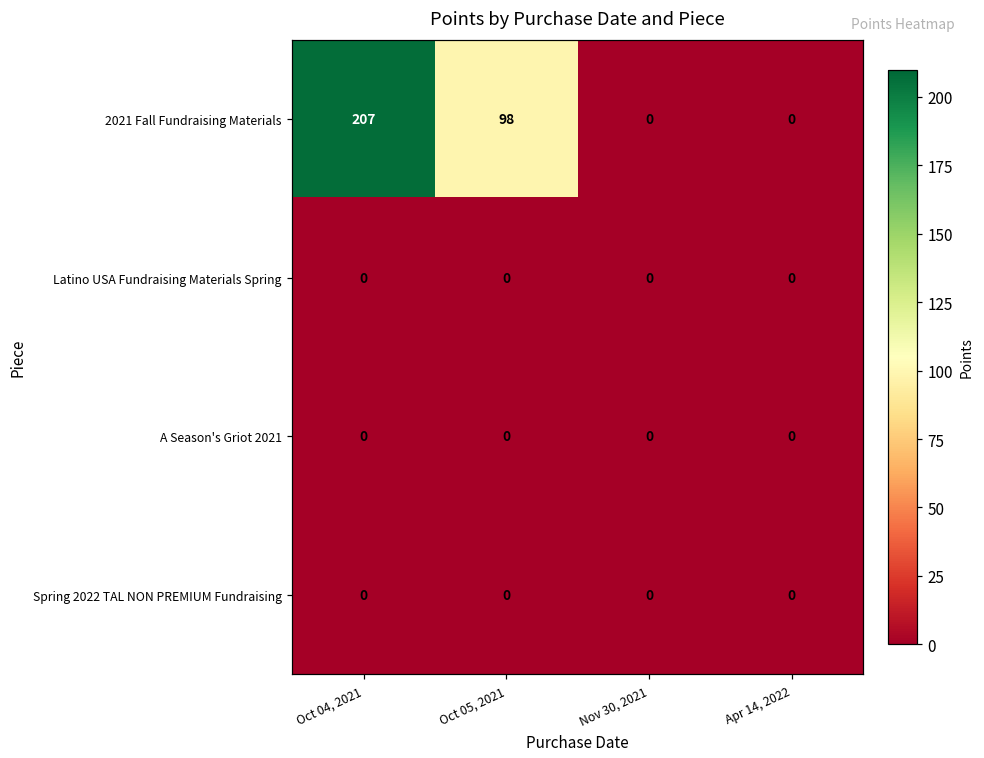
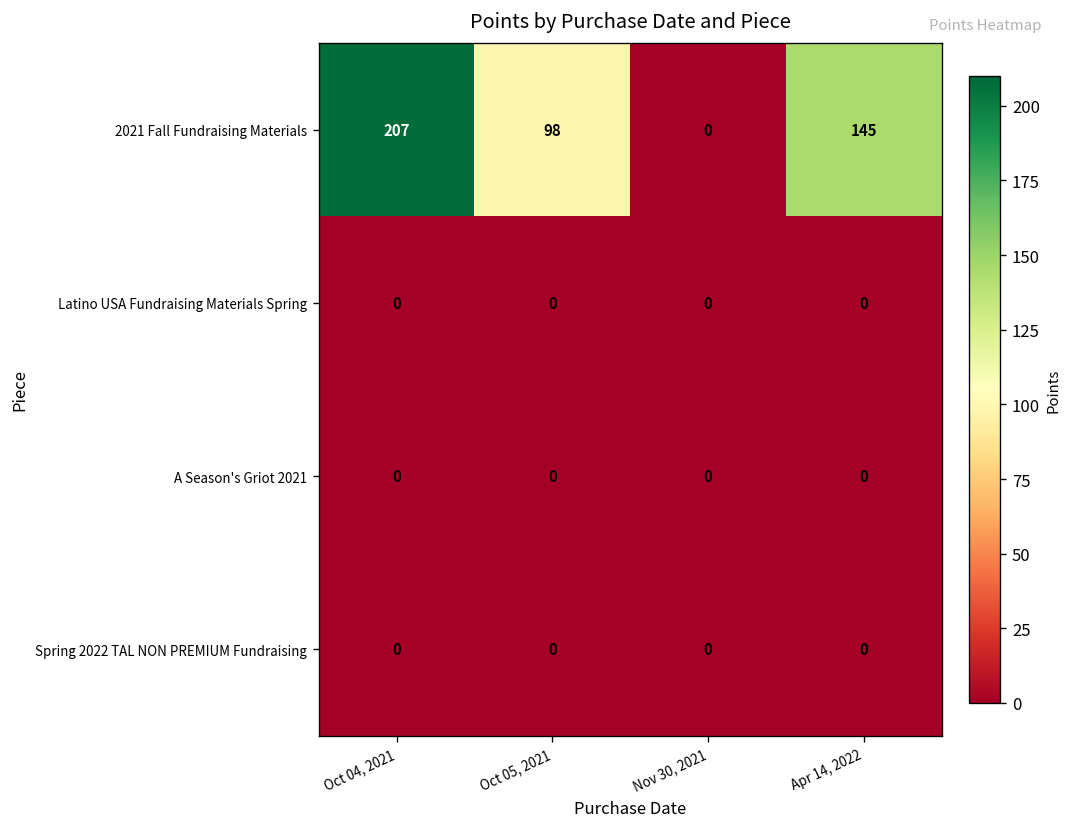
  {
    "2021 Fall Fundraising Materials": {
      "Oct 04, 2021": 207,
      "Oct 05, 2021": 98,
      "Nov 30, 2021": 0,
-     "Apr 14, 2022": 0
+     "Apr 14, 2022": 145
    },
    "Latino USA Fundraising Materials Spring": {
      "Oct 04, 2021": 0,
      "Oct 05, 2021": 0,
      "Nov 30, 2021": 0,
      "Apr 14, 2022": 0
    },
    "A Season's Griot 2021": {
      "Oct 04, 2021": 0,
      "Oct 05, 2021": 0,
      "Nov 30, 2021": 0,
      "Apr 14, 2022": 0
    },
    "Spring 2022 TAL NON PREMIUM Fundraising": {
      "Oct 04, 2021": 0,
      "Oct 05, 2021": 0,
      "Nov 30, 2021": 0,
      "Apr 14, 2022": 0
    }
  }
